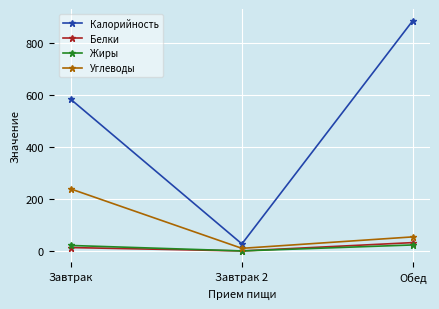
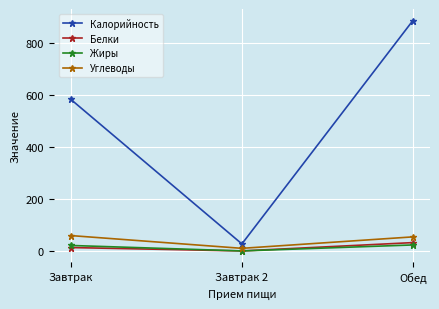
  {
    "Калорийность": {
      "Завтрак": 580,
      "Завтрак 2": 30,
      "Обед": 890
    },
    "Углеводы": {
-     "Завтрак": 240,
+     "Завтрак": 60,
      "Завтрак 2": 10,
      "Обед": 60
    }
  }
